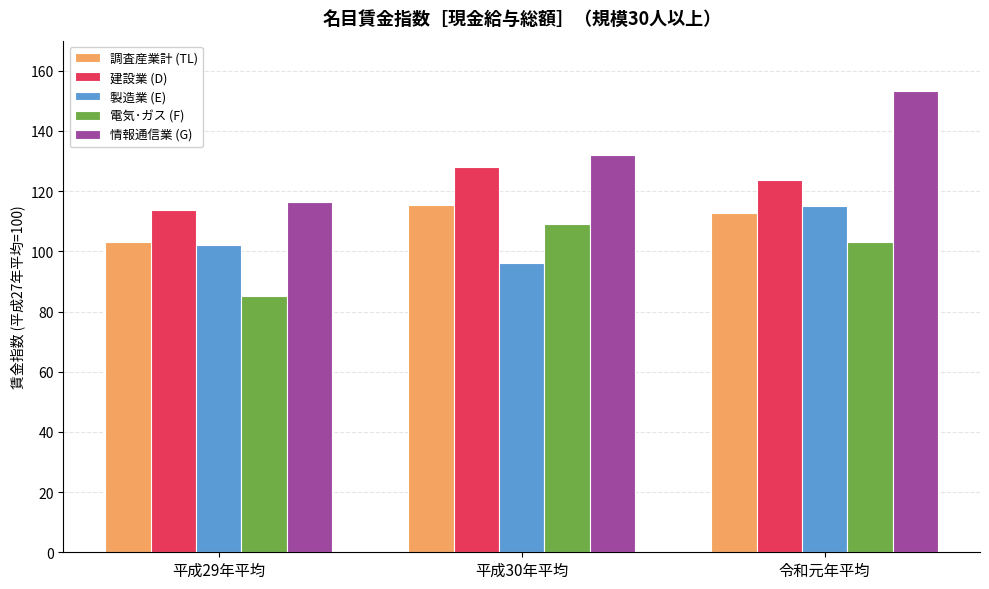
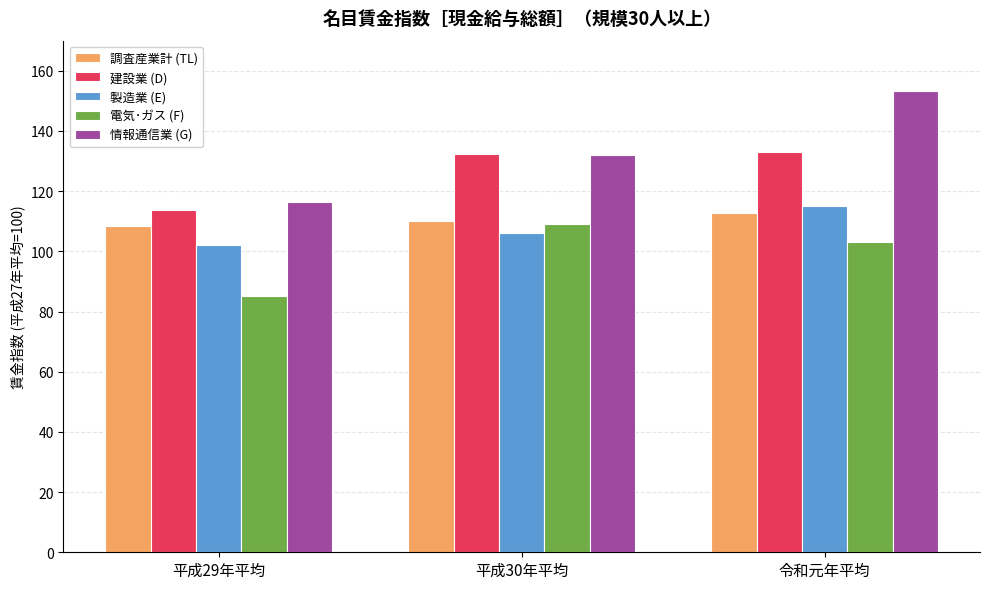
  {
    "調査産業計 (TL)": {
-     "平成29年平均": 103,
-     "平成30年平均": 116,
+     "平成29年平均": 108,
+     "平成30年平均": 110,
      "令和元年平均": 113
    },
    "建設業 (D)": {
      "平成29年平均": 114,
-     "平成30年平均": 128,
-     "令和元年平均": 124
+     "平成30年平均": 132,
+     "令和元年平均": 133
    },
    "製造業 (E)": {
      "平成29年平均": 102,
-     "平成30年平均": 96,
+     "平成30年平均": 106,
      "令和元年平均": 115
    },
    "電気･ガス (F)": {
      "平成29年平均": 85,
      "平成30年平均": 109,
      "令和元年平均": 103
    },
    "情報通信業 (G)": {
      "平成29年平均": 116,
      "平成30年平均": 132,
      "令和元年平均": 153
    }
  }
